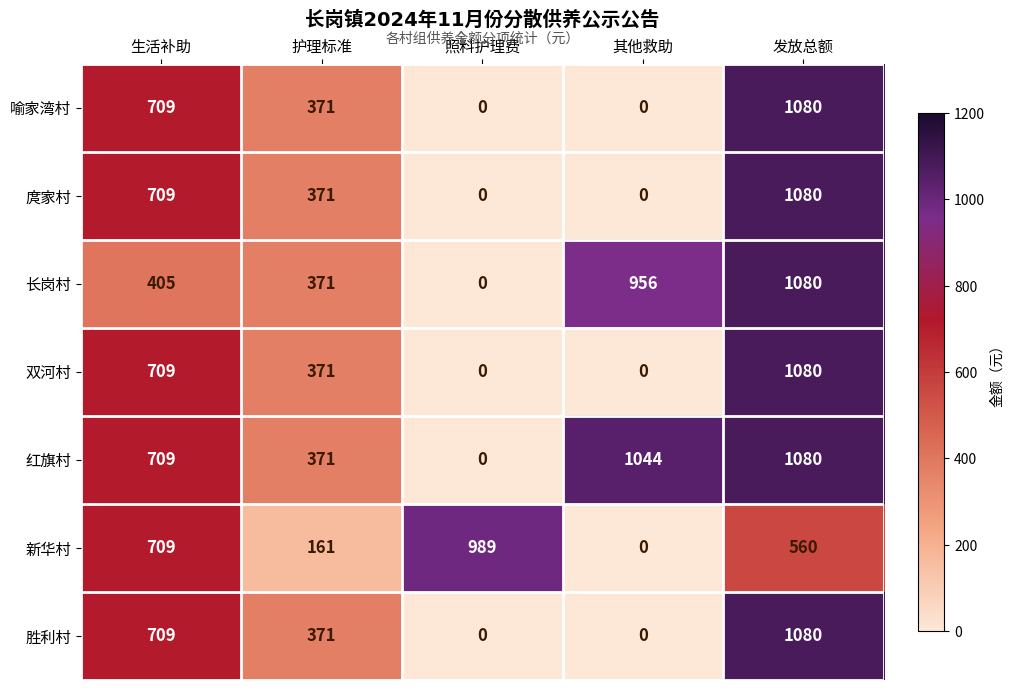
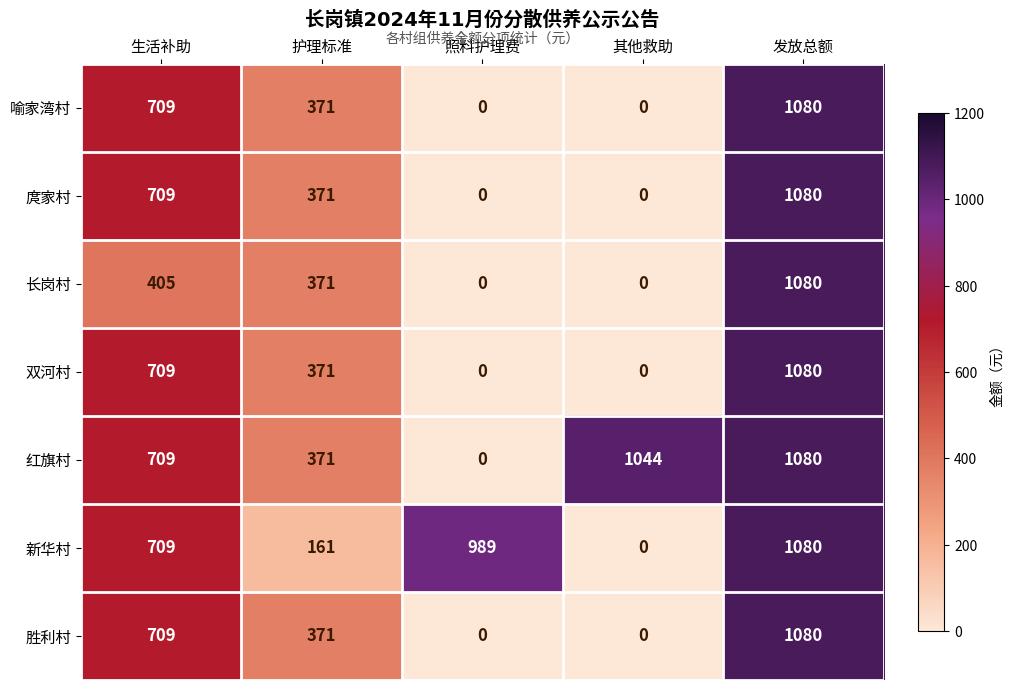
  {
    "喻家湾村": {
      "生活补助": 709,
      "护理标准": 371,
      "照料护理费": 0,
      "其他救助": 0,
      "发放总额": 1080
    },
    "庹家村": {
      "生活补助": 709,
      "护理标准": 371,
      "照料护理费": 0,
      "其他救助": 0,
      "发放总额": 1080
    },
    "长岗村": {
      "生活补助": 405,
      "护理标准": 371,
      "照料护理费": 0,
-     "其他救助": 956,
+     "其他救助": 0,
      "发放总额": 1080
    },
    "双河村": {
      "生活补助": 709,
      "护理标准": 371,
      "照料护理费": 0,
      "其他救助": 0,
      "发放总额": 1080
    },
    "红旗村": {
      "生活补助": 709,
      "护理标准": 371,
      "照料护理费": 0,
      "其他救助": 1044,
      "发放总额": 1080
    },
    "新华村": {
      "生活补助": 709,
      "护理标准": 161,
      "照料护理费": 989,
      "其他救助": 0,
-     "发放总额": 560
+     "发放总额": 1080
    },
    "胜利村": {
      "生活补助": 709,
      "护理标准": 371,
      "照料护理费": 0,
      "其他救助": 0,
      "发放总额": 1080
    }
  }
